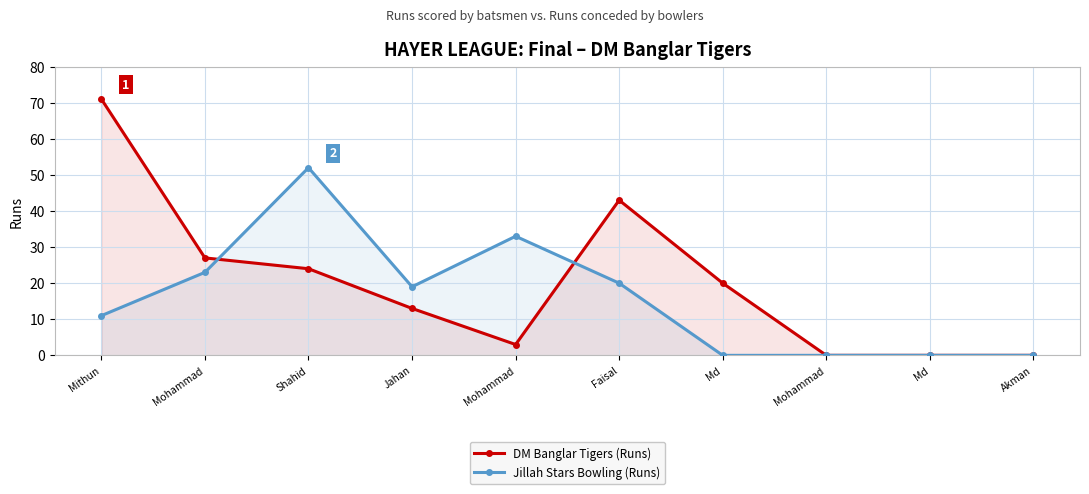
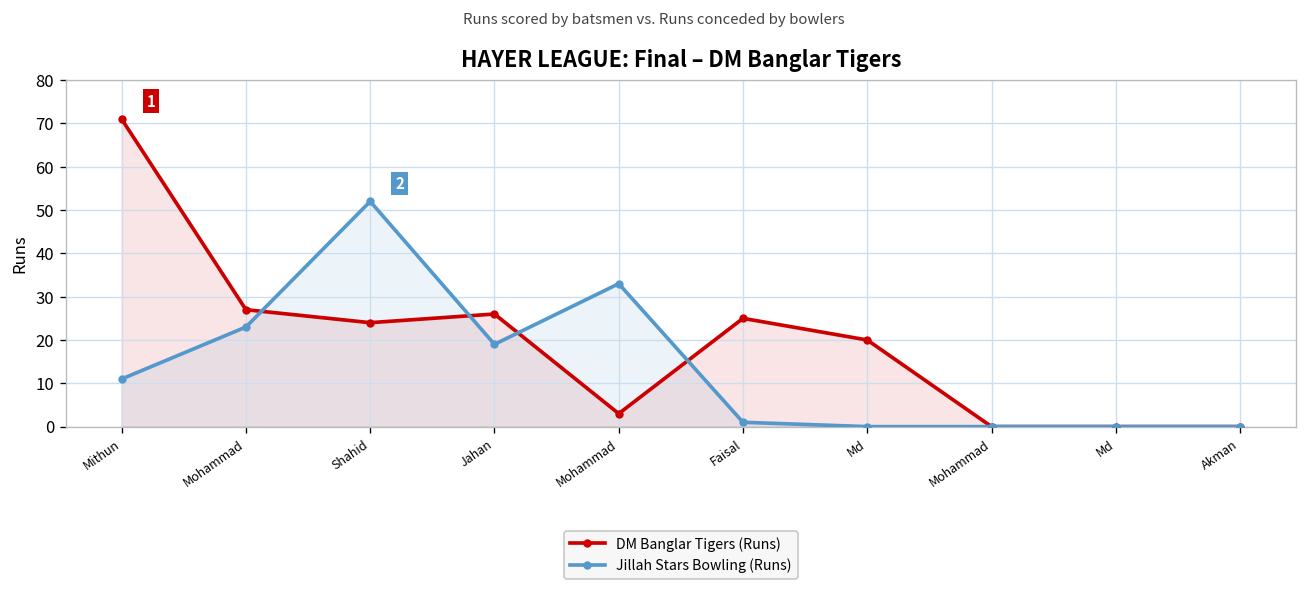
  {
    "DM Banglar Tigers (Runs)": {
      "Shahid": 24,
-     "Jahan": 13,
-     "Faisal": 43
+     "Jahan": 26,
+     "Faisal": 25
    },
    "Jillah Stars Bowling (Runs)": {
      "Mithun": 11,
      "Jahan": 19,
-     "Faisal": 20
+     "Faisal": 1
    }
  }
